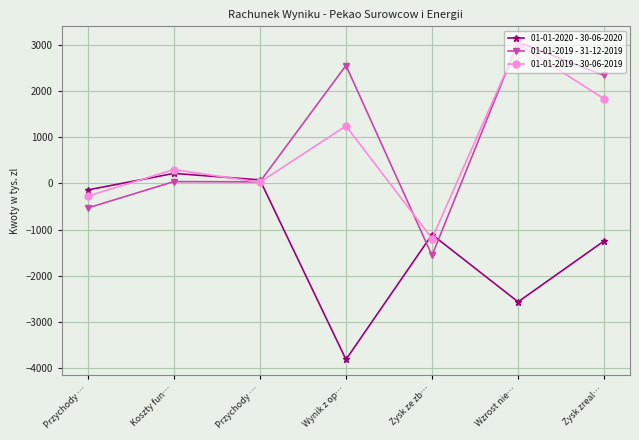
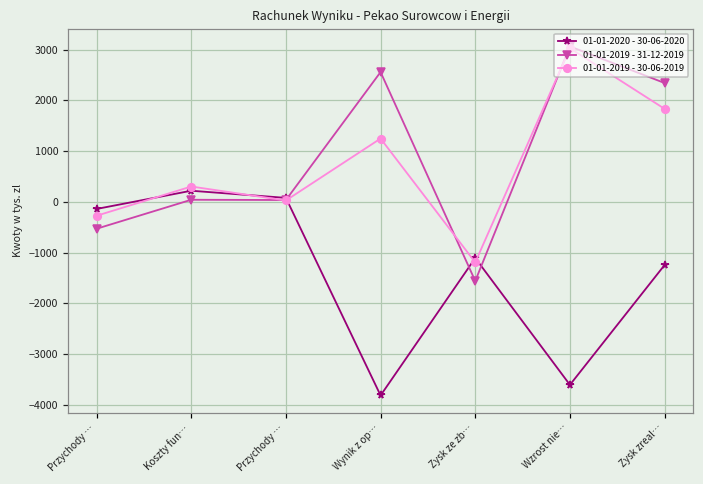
  {
    "01-01-2020 - 30-06-2020": {
      "Koszty fun…": 200,
      "Wynik z op…": -3800,
      "Zysk ze zb…": -1100,
-     "Wzrost nie…": -2600,
+     "Wzrost nie…": -3600,
      "Zysk zreal…": -1200
    },
    "01-01-2019 - 31-12-2019": {
      "Koszty fun…": 0,
      "Wynik z op…": 2600,
      "Zysk ze zb…": -1600,
      "Zysk zreal…": 2300
    },
    "01-01-2019 - 30-06-2019": {
      "Koszty fun…": 300,
      "Wynik z op…": 1200,
      "Zysk ze zb…": -1200,
      "Zysk zreal…": 1800
    }
  }
